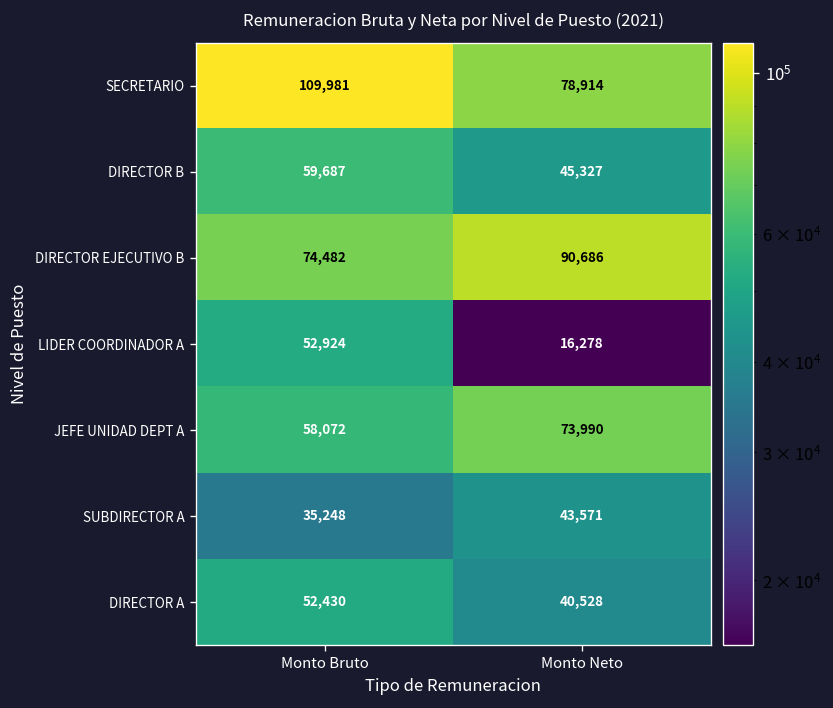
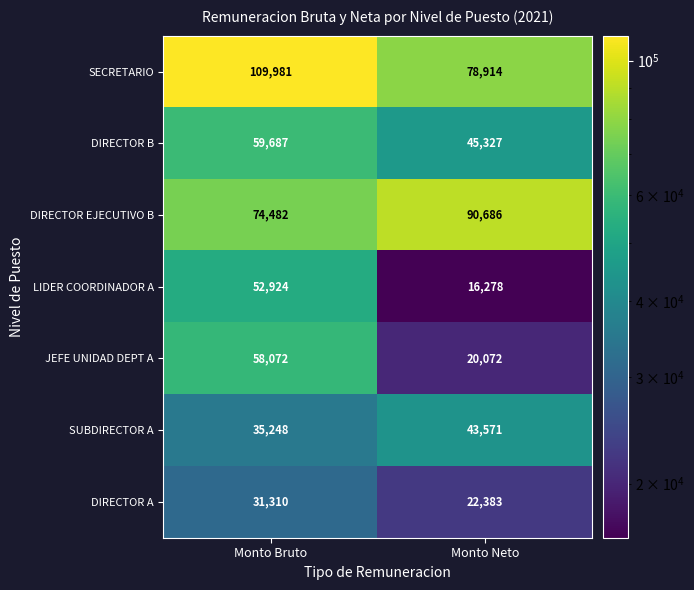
  {
    "SECRETARIO": {
      "Monto Bruto": "109,981",
      "Monto Neto": "78,914"
    },
    "DIRECTOR B": {
      "Monto Bruto": "59,687",
      "Monto Neto": "45,327"
    },
    "DIRECTOR EJECUTIVO B": {
      "Monto Bruto": "74,482",
      "Monto Neto": "90,686"
    },
    "LIDER COORDINADOR A": {
      "Monto Bruto": "52,924",
      "Monto Neto": "16,278"
    },
    "JEFE UNIDAD DEPT A": {
      "Monto Bruto": "58,072",
-     "Monto Neto": "73,990"
+     "Monto Neto": "20,072"
    },
    "SUBDIRECTOR A": {
      "Monto Bruto": "35,248",
      "Monto Neto": "43,571"
    },
    "DIRECTOR A": {
-     "Monto Bruto": "52,430",
-     "Monto Neto": "40,528"
+     "Monto Bruto": "31,310",
+     "Monto Neto": "22,383"
    }
  }
